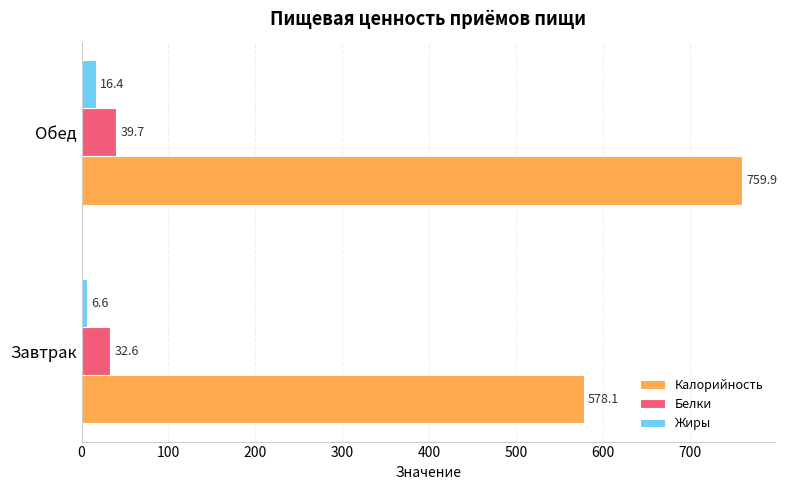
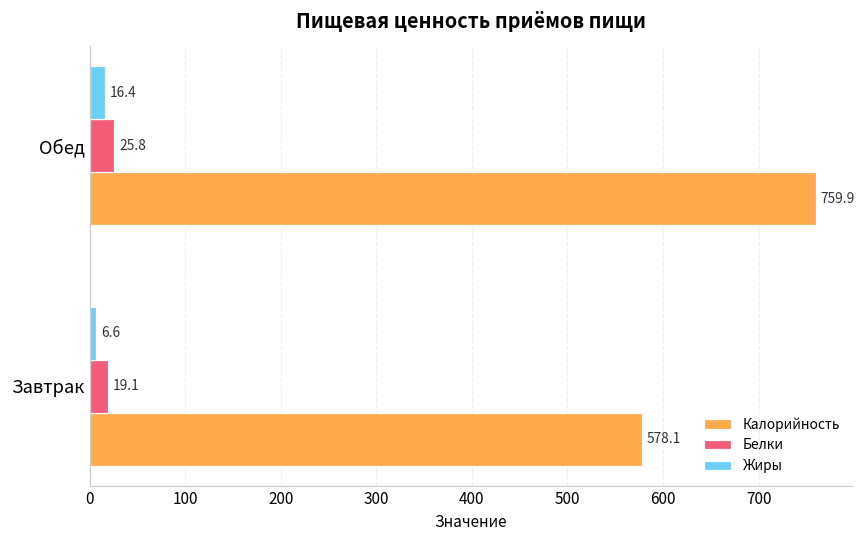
  {
    "Калорийность": {
      "Обед": 759.9,
      "Завтрак": 578.1
    },
    "Белки": {
-     "Обед": 39.7,
-     "Завтрак": 32.6
+     "Обед": 25.8,
+     "Завтрак": 19.1
    },
    "Жиры": {
      "Обед": 16.4,
      "Завтрак": 6.6
    }
  }
